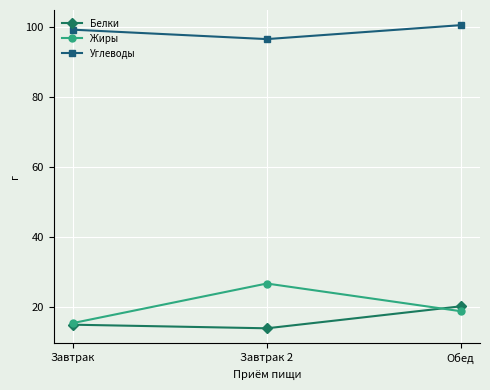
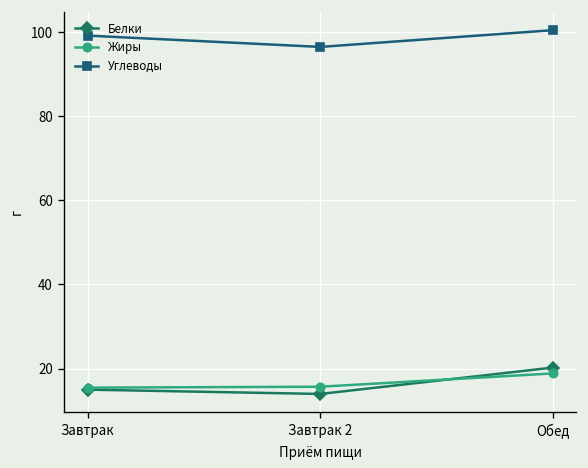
  {
    "Жиры": {
-     "Завтрак 2": 27,
+     "Завтрак 2": 16,
      "Обед": 19
    }
  }
